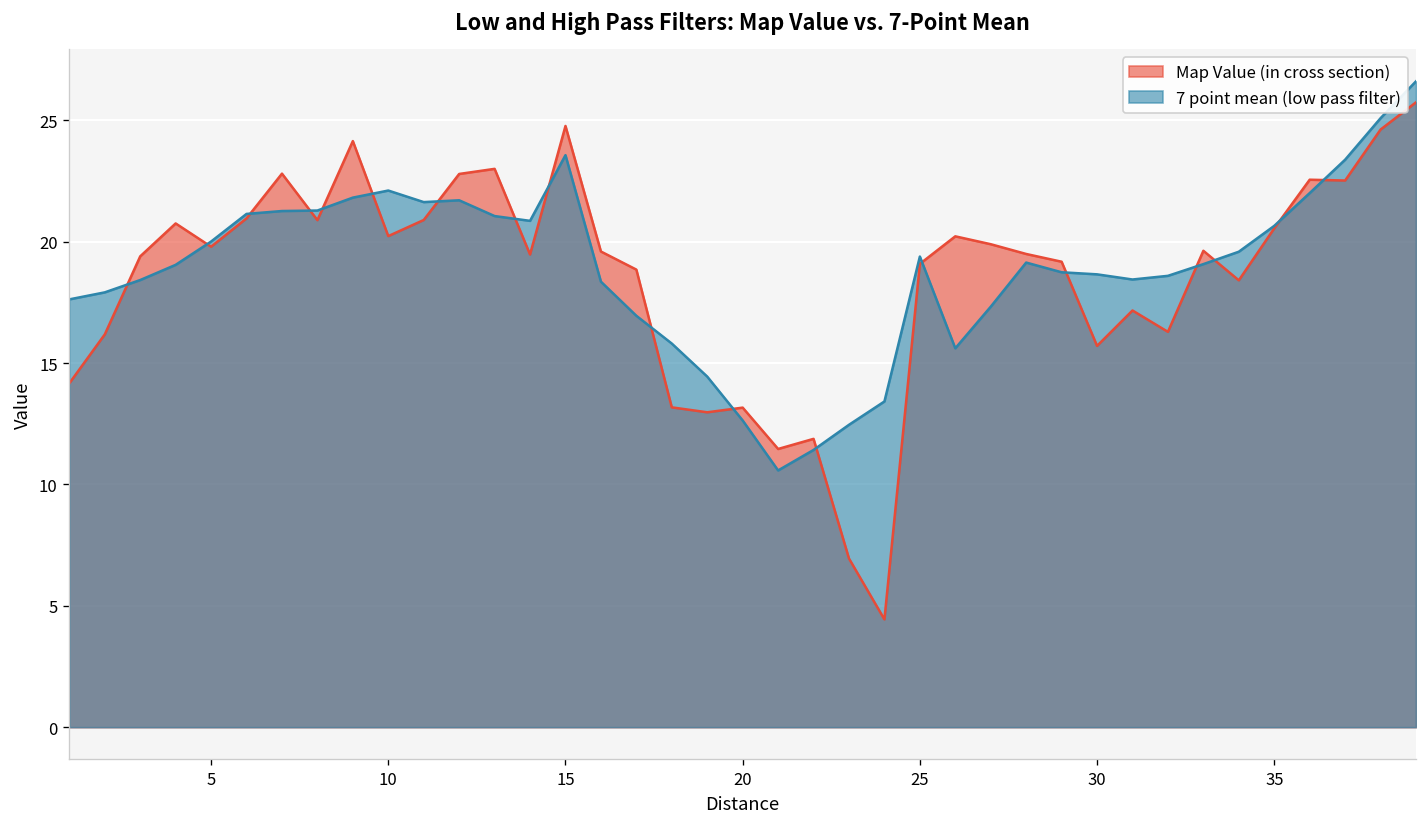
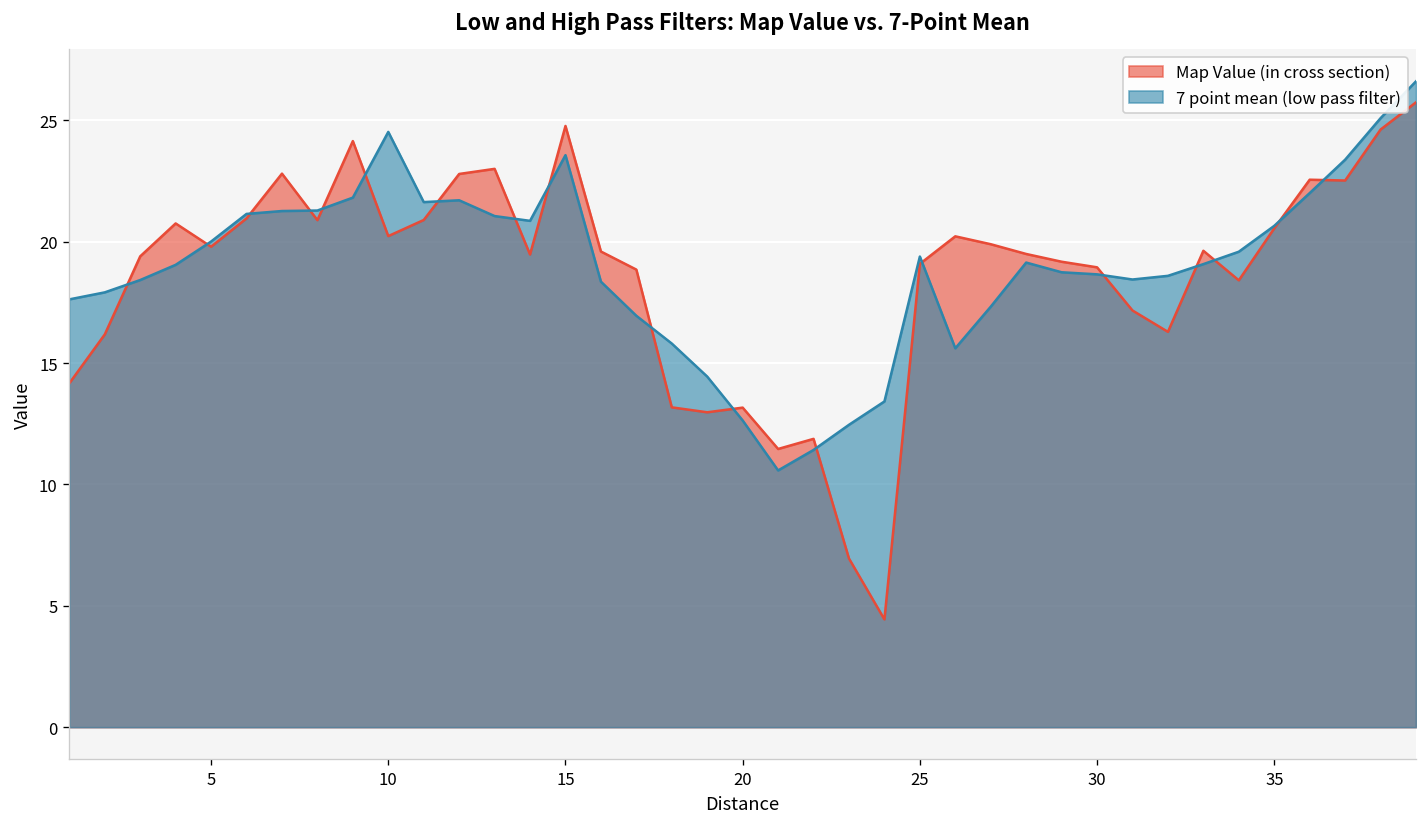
  {
    "Map Value (in cross section)": {
      "5": 19.8,
      "10": 20.2,
      "15": 24.8,
      "20": 13.2,
      "25": 19.1,
-     "30": 15.7
+     "30": 18.9
    },
    "7 point mean (low pass filter)": {
      "5": 20.0,
-     "10": 22.1,
+     "10": 24.5,
      "15": 23.6,
      "20": 12.6,
      "25": 19.4,
      "30": 18.7
    }
  }
